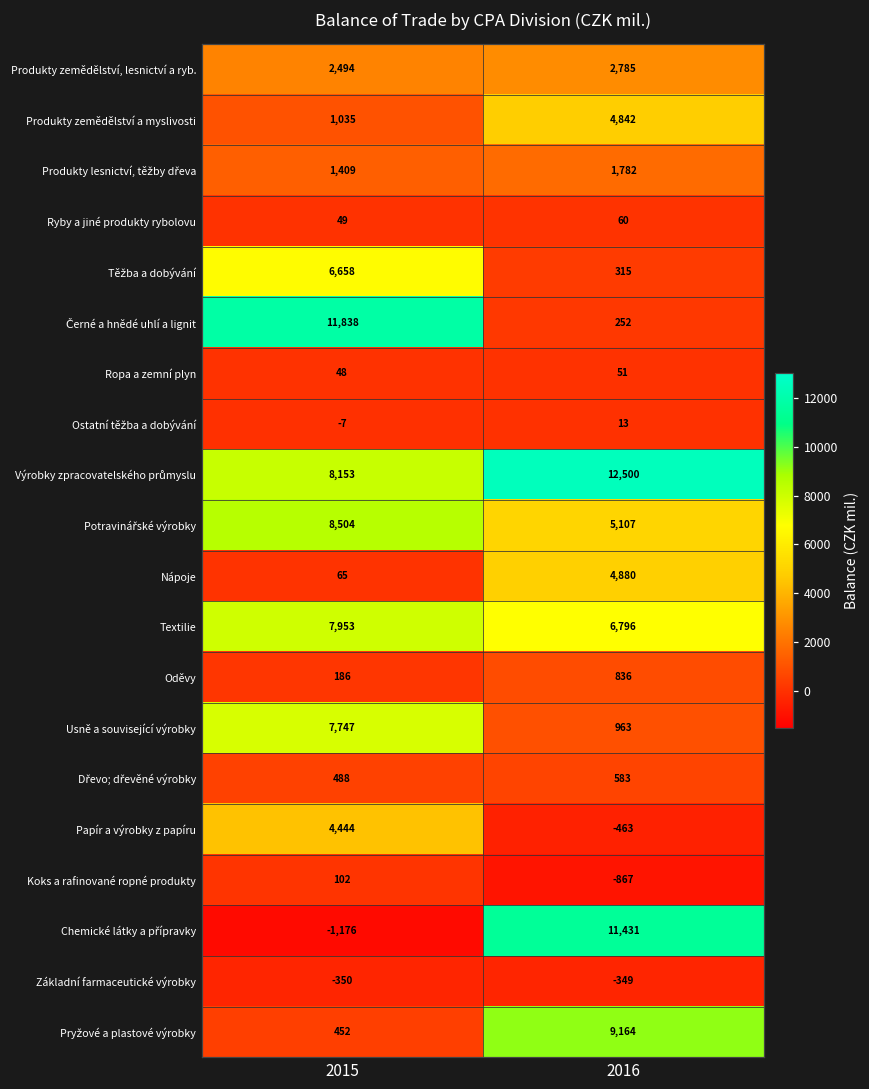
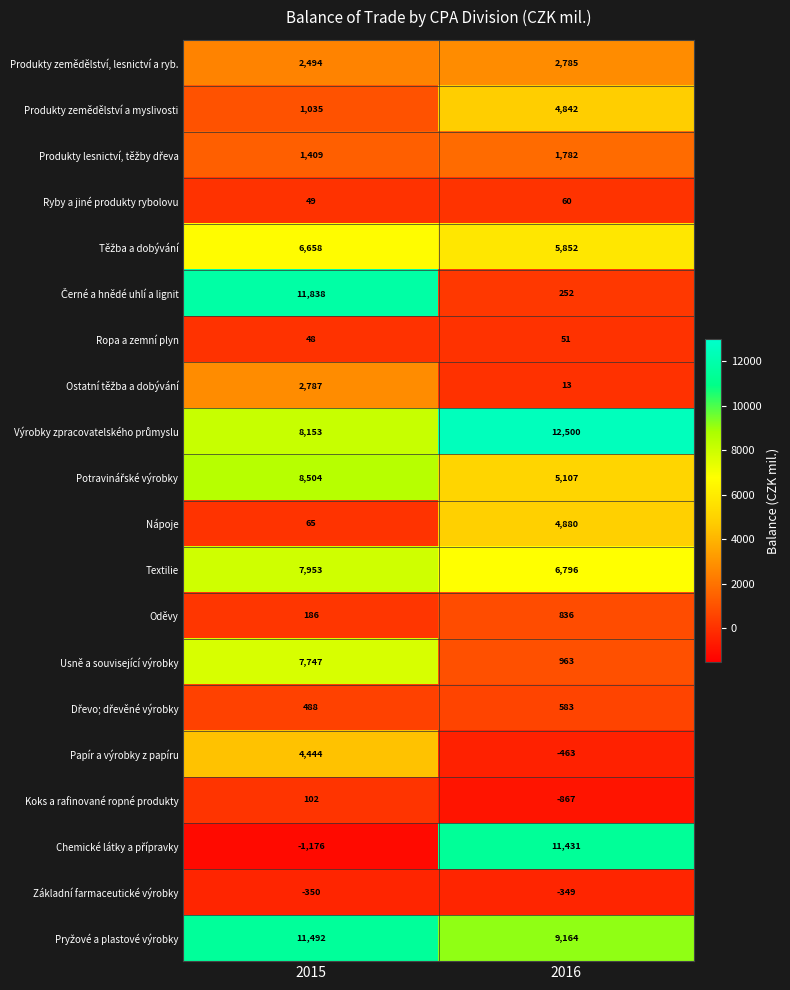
  {
    "Produkty zemědělství, lesnictví a ryb.": {
      "2015": "2,494",
      "2016": "2,785"
    },
    "Produkty zemědělství a myslivosti": {
      "2015": "1,035",
      "2016": "4,842"
    },
    "Produkty lesnictví, těžby dřeva": {
      "2015": "1,409",
      "2016": "1,782"
    },
    "Ryby a jiné produkty rybolovu": {
      "2015": "49",
      "2016": "60"
    },
    "Těžba a dobývání": {
      "2015": "6,658",
-     "2016": "315"
+     "2016": "5,852"
    },
    "Černé a hnědé uhlí a lignit": {
      "2015": "11,838",
      "2016": "252"
    },
    "Ropa a zemní plyn": {
      "2015": "48",
      "2016": "51"
    },
    "Ostatní těžba a dobývání": {
-     "2015": "-7",
+     "2015": "2,787",
      "2016": "13"
    },
    "Výrobky zpracovatelského průmyslu": {
      "2015": "8,153",
      "2016": "12,500"
    },
    "Potravinářské výrobky": {
      "2015": "8,504",
      "2016": "5,107"
    },
    "Nápoje": {
      "2015": "65",
      "2016": "4,880"
    },
    "Textilie": {
      "2015": "7,953",
      "2016": "6,796"
    },
    "Oděvy": {
      "2015": "186",
      "2016": "836"
    },
    "Usně a související výrobky": {
      "2015": "7,747",
      "2016": "963"
    },
    "Dřevo; dřevěné výrobky": {
      "2015": "488",
      "2016": "583"
    },
    "Papír a výrobky z papíru": {
      "2015": "4,444",
      "2016": "-463"
    },
    "Koks a rafinované ropné produkty": {
      "2015": "102",
      "2016": "-867"
    },
    "Chemické látky a přípravky": {
      "2015": "-1,176",
      "2016": "11,431"
    },
    "Základní farmaceutické výrobky": {
      "2015": "-350",
      "2016": "-349"
    },
    "Pryžové a plastové výrobky": {
-     "2015": "452",
+     "2015": "11,492",
      "2016": "9,164"
    }
  }
